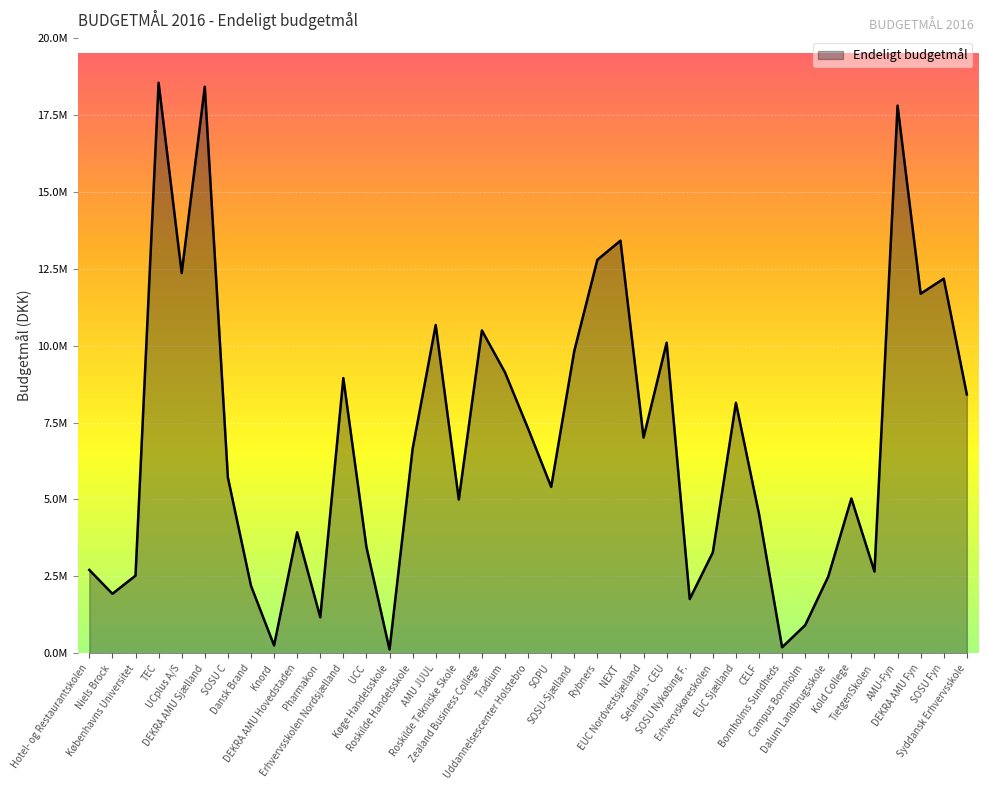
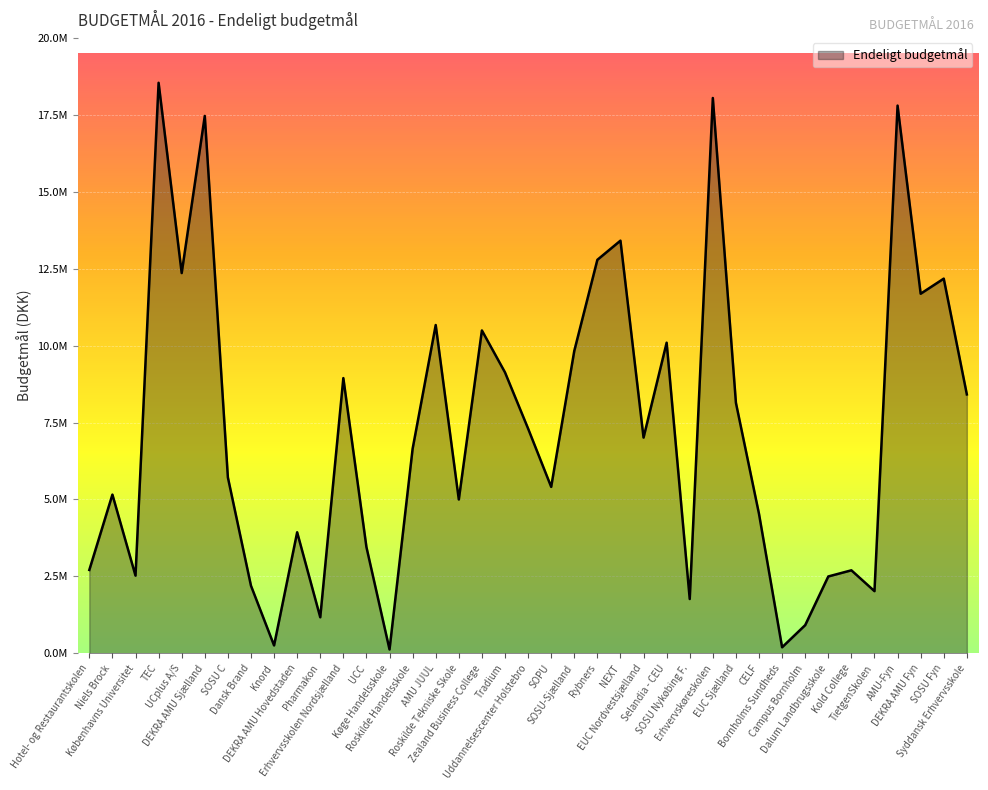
  {
    "Hotel- og Restaurantskolen": 2700000,
-   "Niels Brock": 1900000,
+   "Niels Brock": 5200000,
    "Københavns Universitet": 2500000,
    "TEC": 18500000,
    "UCplus A/S": 12400000,
-   "DEKRA AMU Sjælland": 18400000,
+   "DEKRA AMU Sjælland": 17500000,
    "SOSU C": 5700000,
    "Dansk Brand": 2200000,
    "Knord": 300000,
    "DEKRA AMU Hovedstaden": 3900000,
    "Pharmakon": 1200000,
    "Erhvervsskolen Nordsjælland": 8900000,
    "UCC": 3500000,
    "Køge Handelsskole": 100000,
    "Roskilde Handelsskole": 6600000,
    "AMU JUUL": 10700000,
    "Roskilde Tekniske Skole": 5000000,
    "Zealand Business College": 10500000,
    "Tradium": 9100000,
    "Uddannelsescenter Holstebro": 7300000,
    "SOPU": 5400000,
    "SOSU-Sjælland": 9800000,
    "Rybners": 12800000,
    "NEXT": 13400000,
    "EUC Nordvestsjælland": 7000000,
    "Selandia - CEU": 10100000,
    "SOSU Nykøbing F.": 1800000,
-   "Erhvervskøreskolen": 3300000,
+   "Erhvervskøreskolen": 18000000,
    "EUC Sjælland": 8100000,
    "CELF": 4500000,
    "Bornholms Sundheds": 200000,
    "Campus Bornholm": 900000,
    "Dalum Landbrugsskole": 2500000,
-   "Kold College": 5000000,
-   "TietgenSkolen": 2700000,
+   "Kold College": 2700000,
+   "TietgenSkolen": 2000000,
    "AMU-Fyn": 17800000,
    "DEKRA AMU Fyn": 11700000,
    "SOSU Fyn": 12200000,
    "Syddansk Erhvervsskole": 8400000
  }
